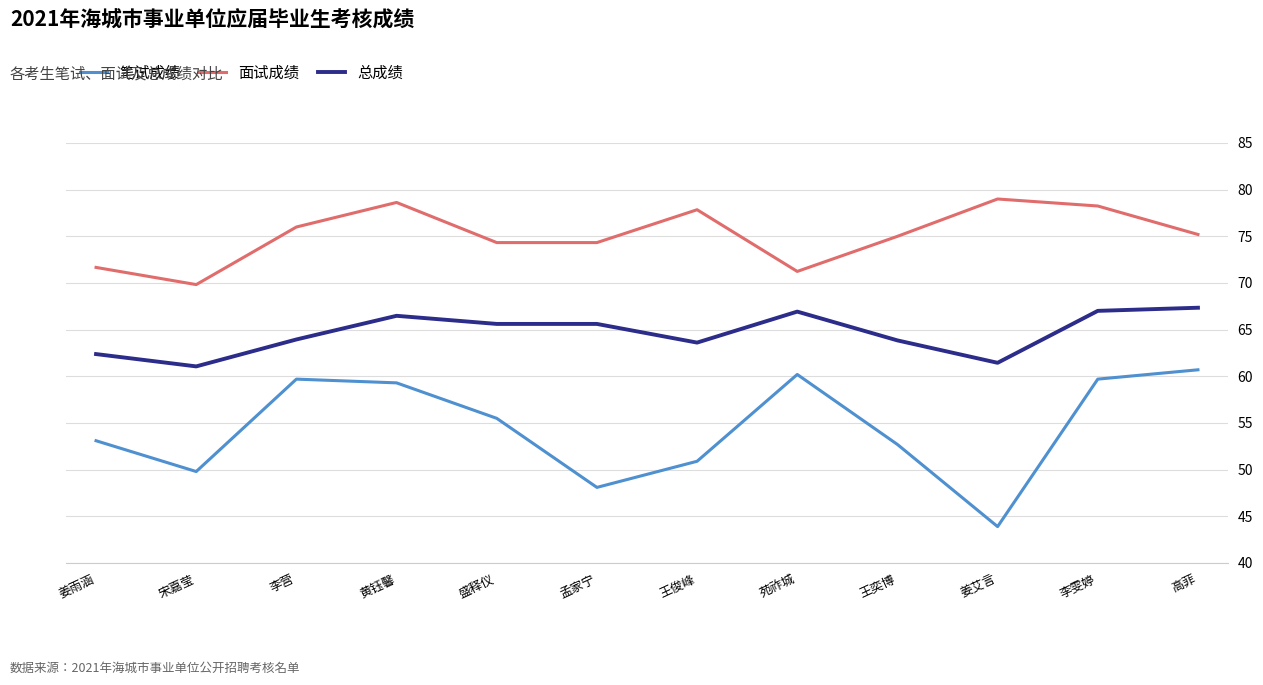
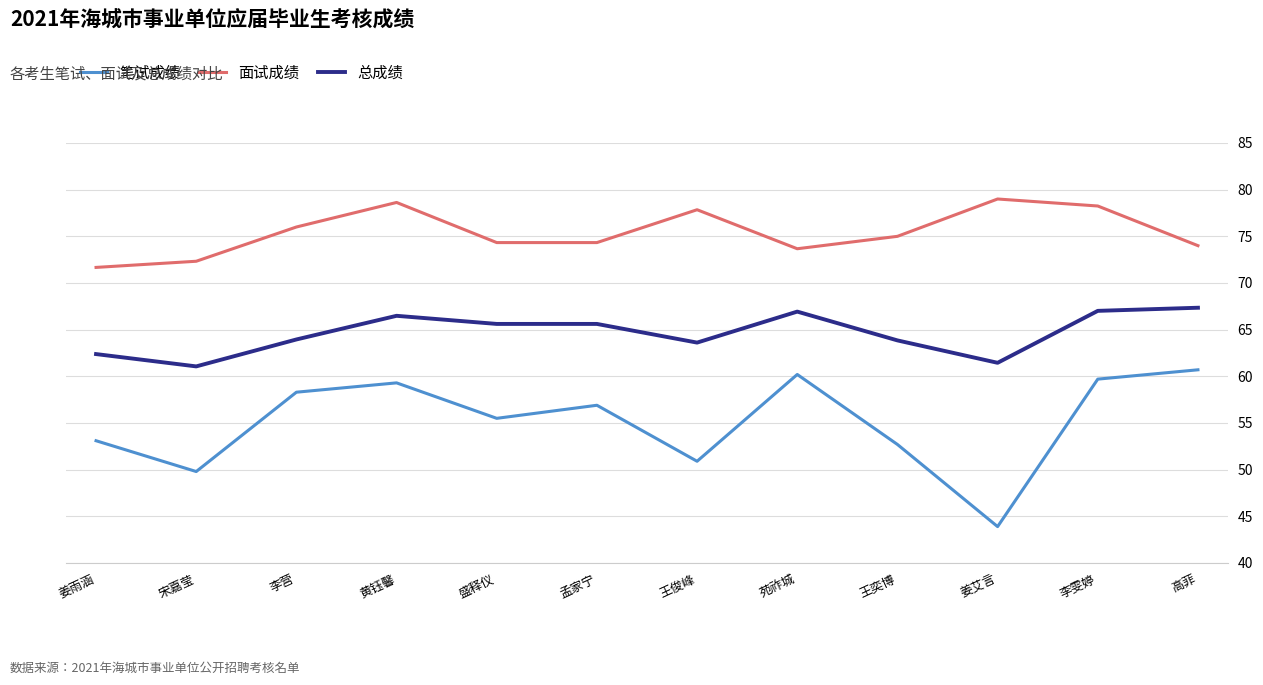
  {
    "笔试成绩": {
      "姜雨涵": 53,
      "宋嘉莹": 50,
-     "李营": 60,
+     "李营": 58,
      "黄钰馨": 59,
      "盛释仪": 56,
-     "孟家宁": 48,
+     "孟家宁": 57,
      "王俊峰": 51,
      "苑祚城": 60,
      "王奕博": 53,
      "姜艾言": 44,
      "李雯婷": 60,
      "高菲": 61
    },
    "面试成绩": {
      "姜雨涵": 72,
-     "宋嘉莹": 70,
+     "宋嘉莹": 72,
      "李营": 76,
      "黄钰馨": 79,
      "盛释仪": 74,
      "孟家宁": 74,
      "王俊峰": 78,
-     "苑祚城": 71,
+     "苑祚城": 74,
      "王奕博": 75,
      "姜艾言": 79,
      "李雯婷": 78,
-     "高菲": 75
+     "高菲": 74
    },
    "总成绩": {
      "姜雨涵": 62,
      "宋嘉莹": 61,
      "李营": 64,
      "黄钰馨": 66,
      "盛释仪": 66,
      "孟家宁": 66,
      "王俊峰": 64,
      "苑祚城": 67,
      "王奕博": 64,
      "姜艾言": 61,
      "李雯婷": 67,
      "高菲": 67
    }
  }
